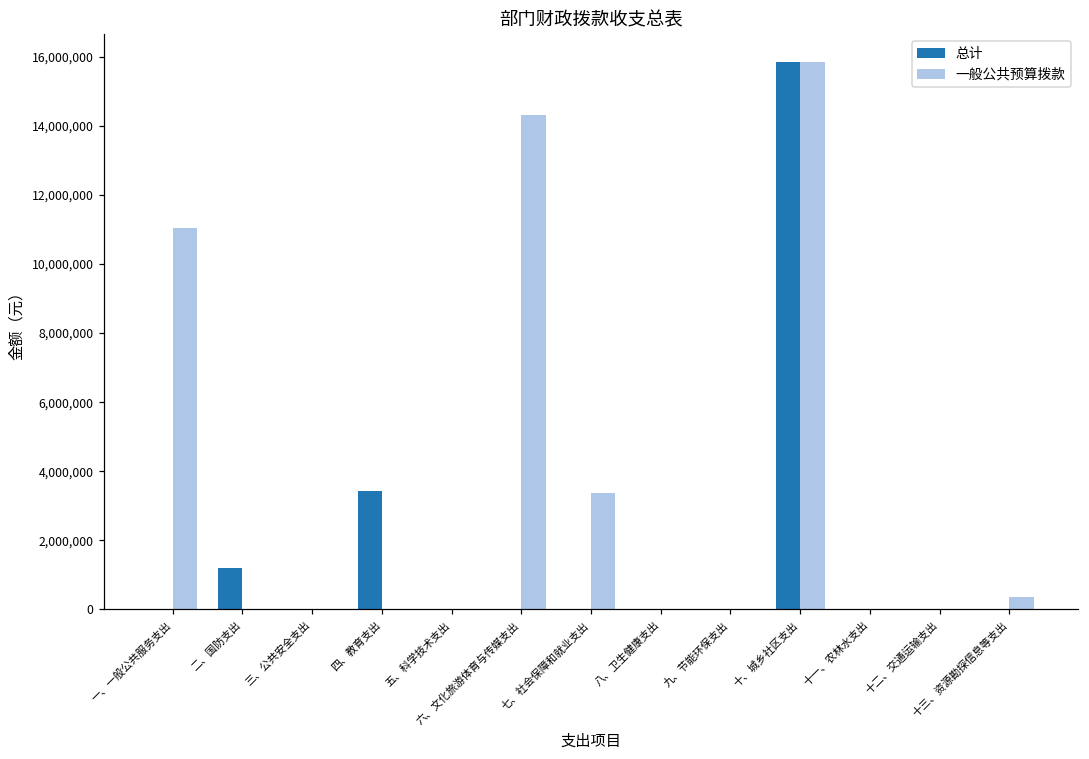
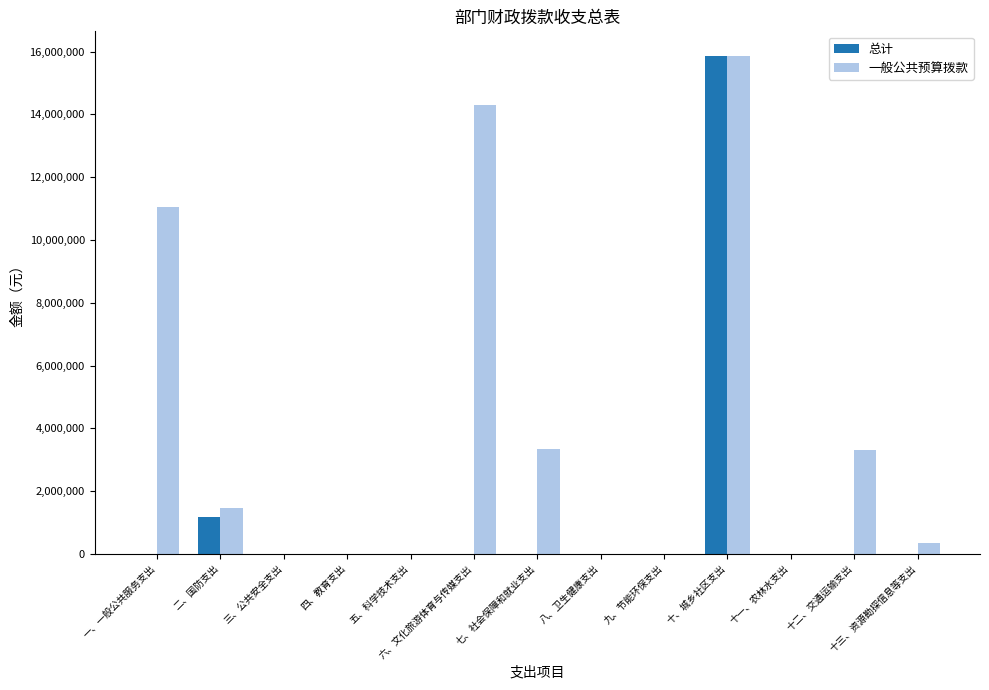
  {
    "总计": {
      "一、一般公共服务支出": "0",
      "二、国防支出": "1,200,000",
      "三、公共安全支出": "0",
-     "四、教育支出": "3,400,000",
+     "四、教育支出": "0",
      "五、科学技术支出": "0",
      "六、文化旅游体育与传媒支出": "0",
      "七、社会保障和就业支出": "0",
      "八、卫生健康支出": "0",
      "九、节能环保支出": "0",
      "十、城乡社区支出": "15,900,000",
      "十一、农林水支出": "0",
      "十二、交通运输支出": "0",
      "十三、资源勘探信息等支出": "0"
    },
    "一般公共预算拨款": {
      "一、一般公共服务支出": "11,100,000",
-     "二、国防支出": "0",
+     "二、国防支出": "1,500,000",
      "三、公共安全支出": "0",
      "四、教育支出": "0",
      "五、科学技术支出": "0",
      "六、文化旅游体育与传媒支出": "14,300,000",
      "七、社会保障和就业支出": "3,400,000",
      "八、卫生健康支出": "0",
      "九、节能环保支出": "0",
      "十、城乡社区支出": "15,900,000",
      "十一、农林水支出": "0",
-     "十二、交通运输支出": "0",
+     "十二、交通运输支出": "3,300,000",
      "十三、资源勘探信息等支出": "300,000"
    }
  }
